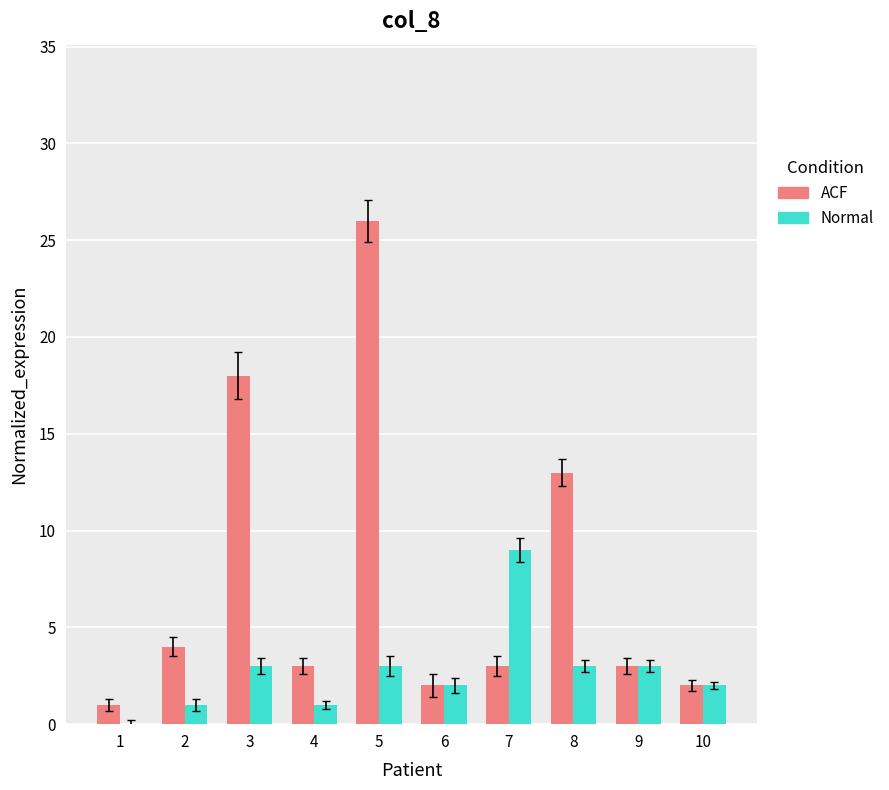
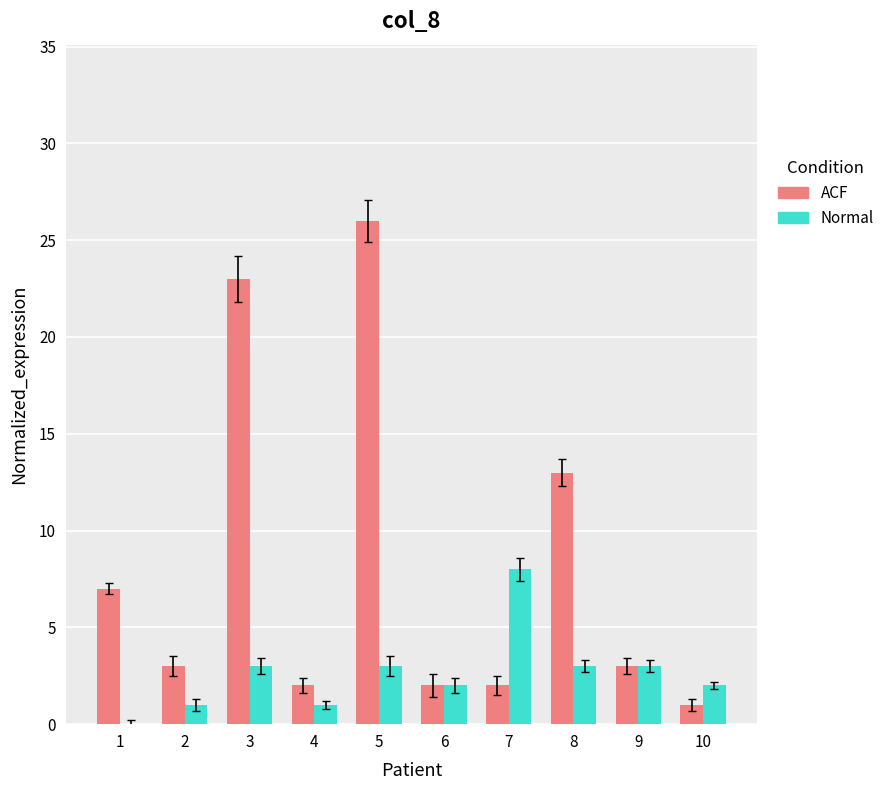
  {
    "ACF": {
-     "1": 1,
-     "2": 4,
-     "3": 18,
-     "4": 3,
+     "1": 7,
+     "2": 3,
+     "3": 23,
+     "4": 2,
      "5": 26,
      "6": 2,
-     "7": 3,
+     "7": 2,
      "8": 13,
      "9": 3,
-     "10": 2
+     "10": 1
    },
    "Normal": {
      "1": 0,
      "2": 1,
      "3": 3,
      "4": 1,
      "5": 3,
      "6": 2,
-     "7": 9,
+     "7": 8,
      "8": 3,
      "9": 3,
      "10": 2
    }
  }
